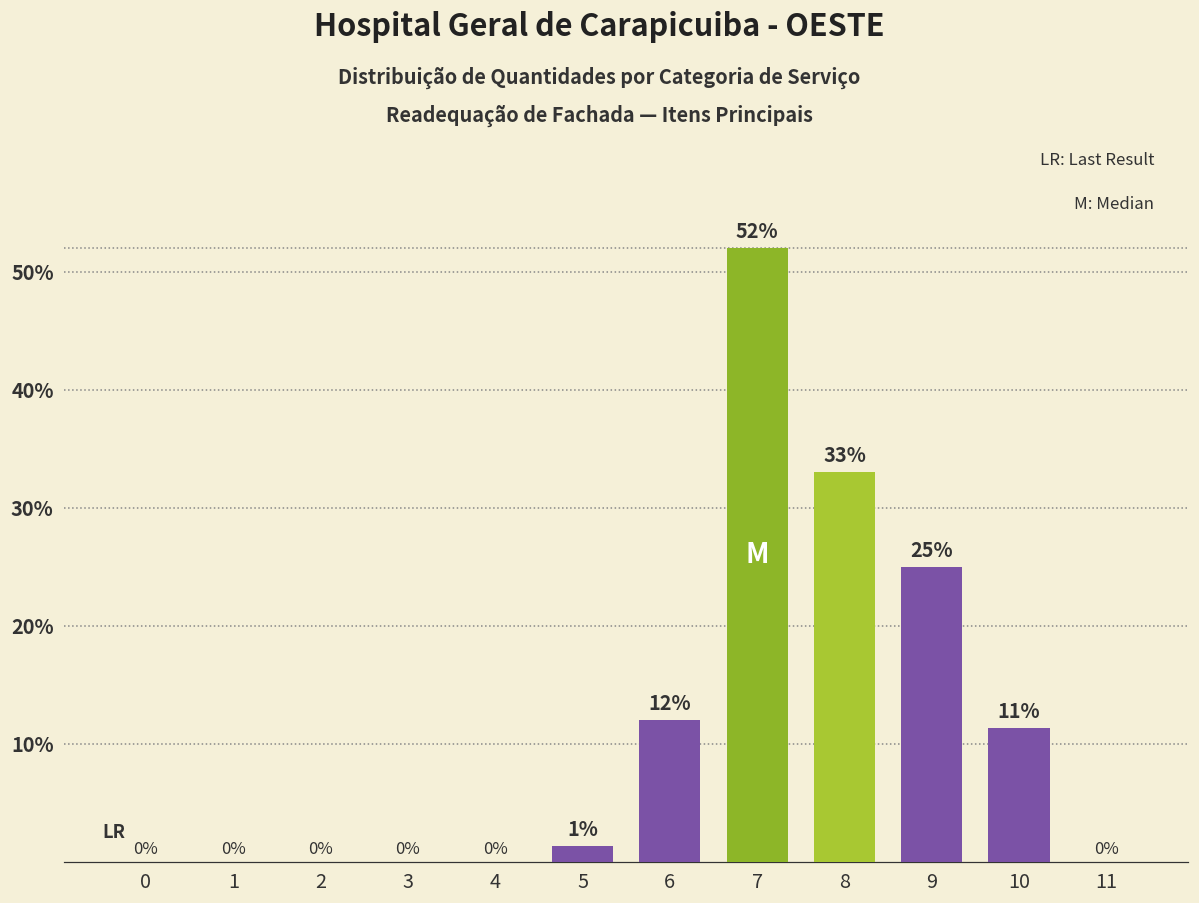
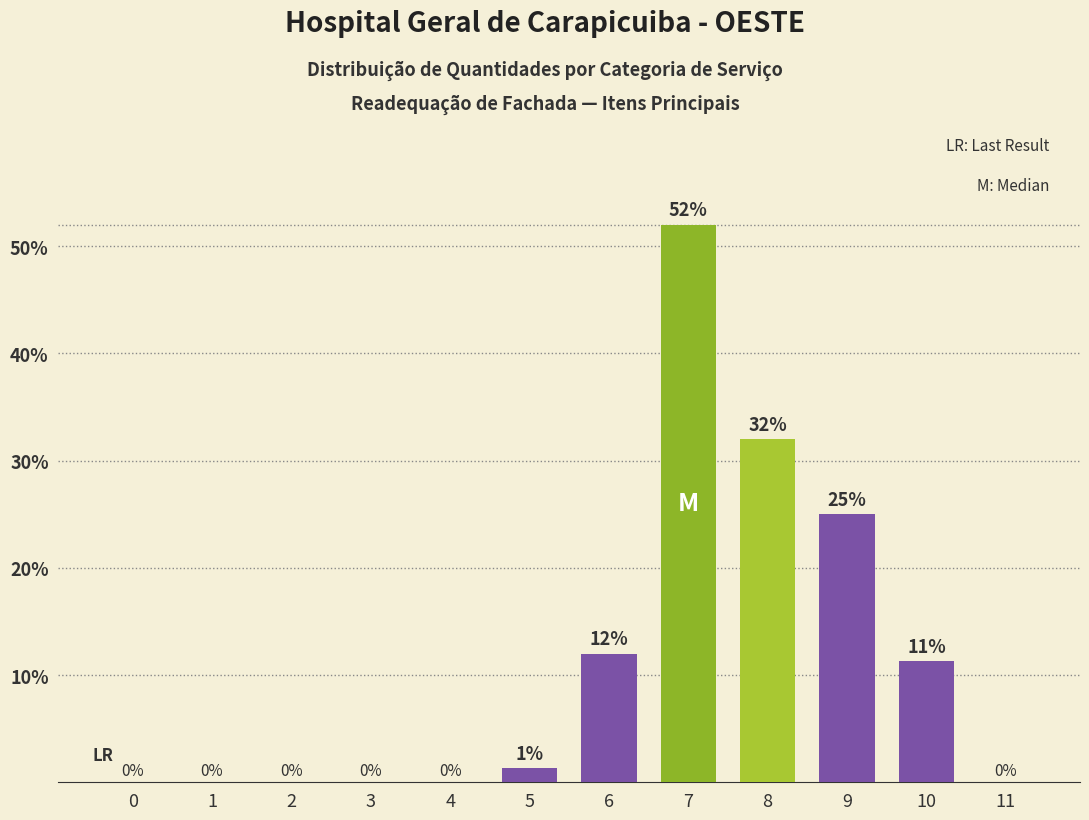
  {
    "0": "0%",
    "1": "0%",
    "2": "0%",
    "3": "0%",
    "4": "0%",
    "5": "1%",
    "6": "12%",
    "7": "52%",
-   "8": "33%",
+   "8": "32%",
    "9": "25%",
    "10": "11%",
    "11": "0%"
  }
